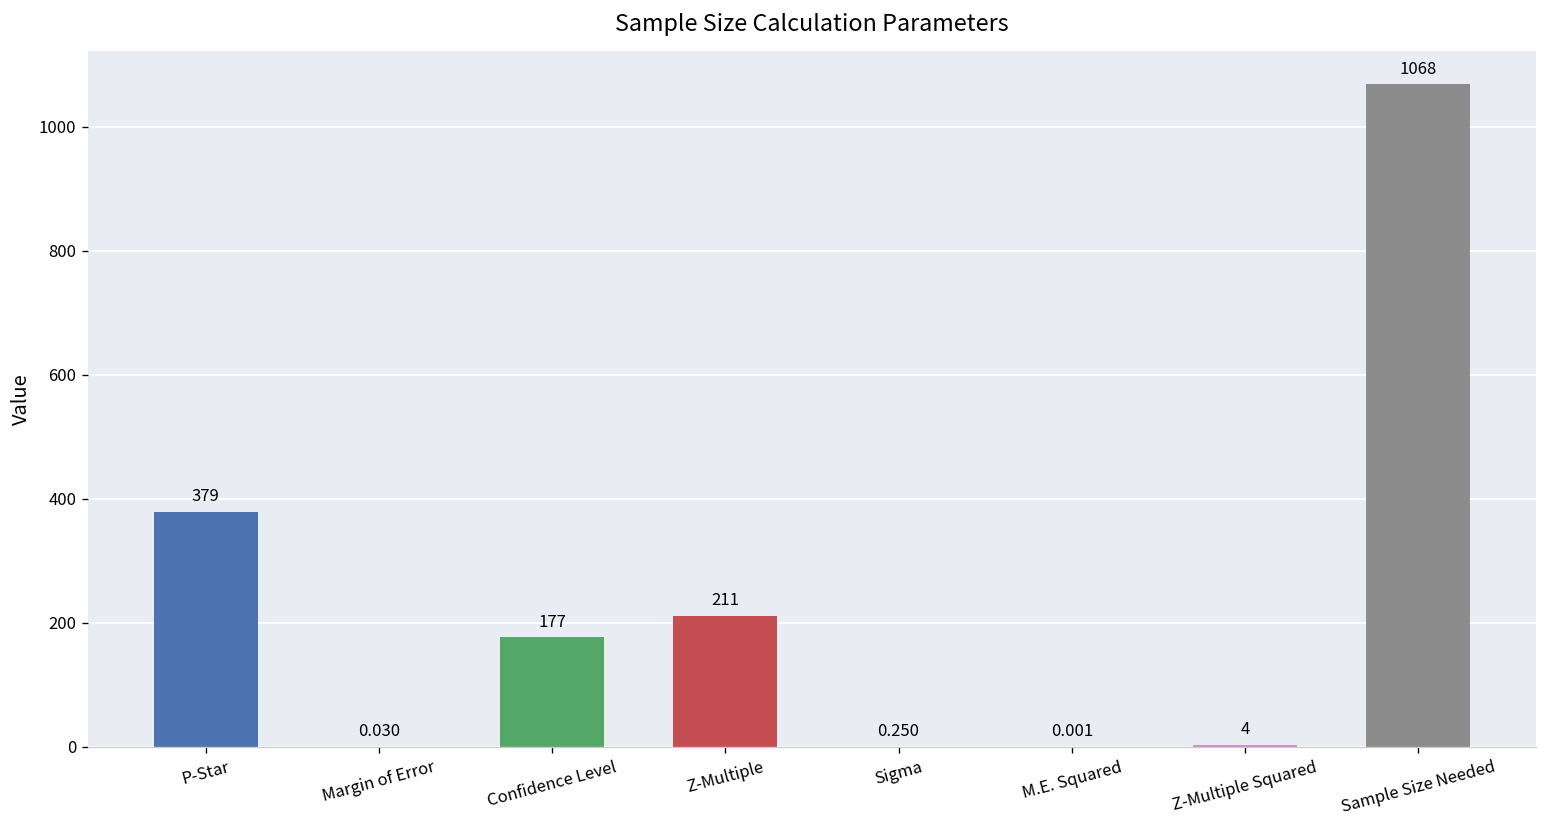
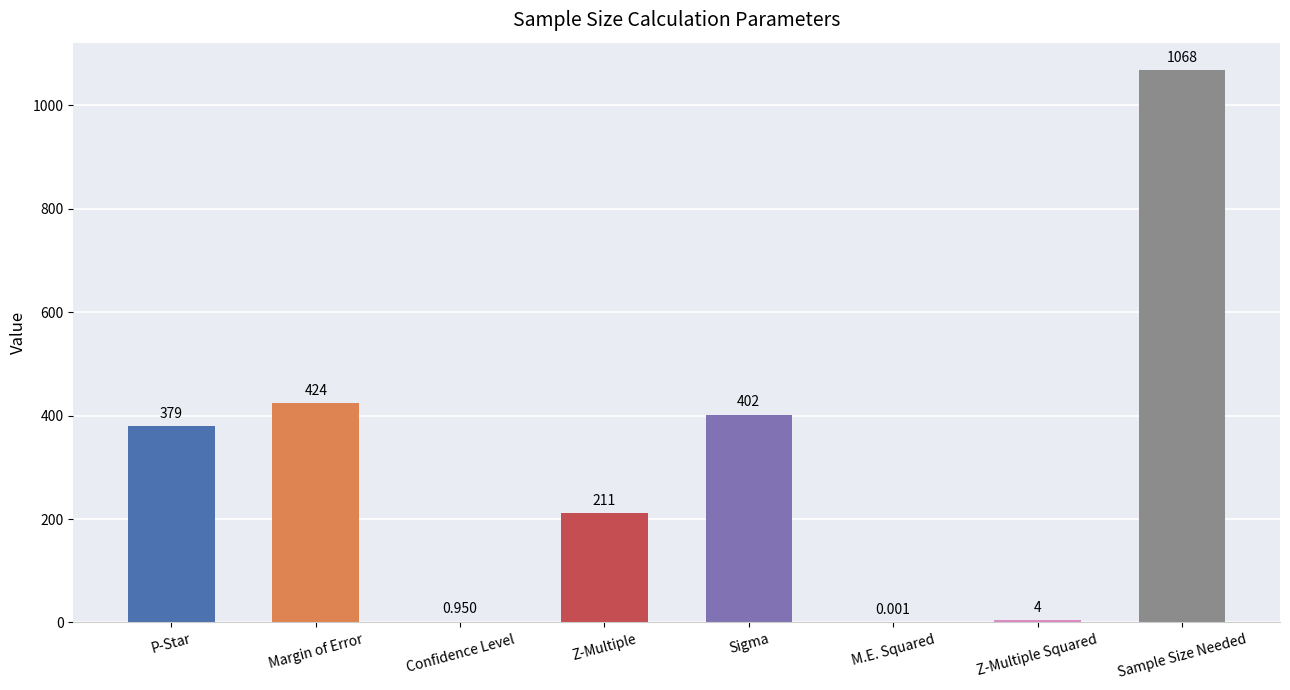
  {
    "P-Star": 379,
-   "Margin of Error": 0.030,
-   "Confidence Level": 177,
+   "Margin of Error": 424,
+   "Confidence Level": 0.950,
    "Z-Multiple": 211,
-   "Sigma": 0.250,
+   "Sigma": 402,
    "M.E. Squared": 0.001,
    "Z-Multiple Squared": 4,
    "Sample Size Needed": 1068
  }
